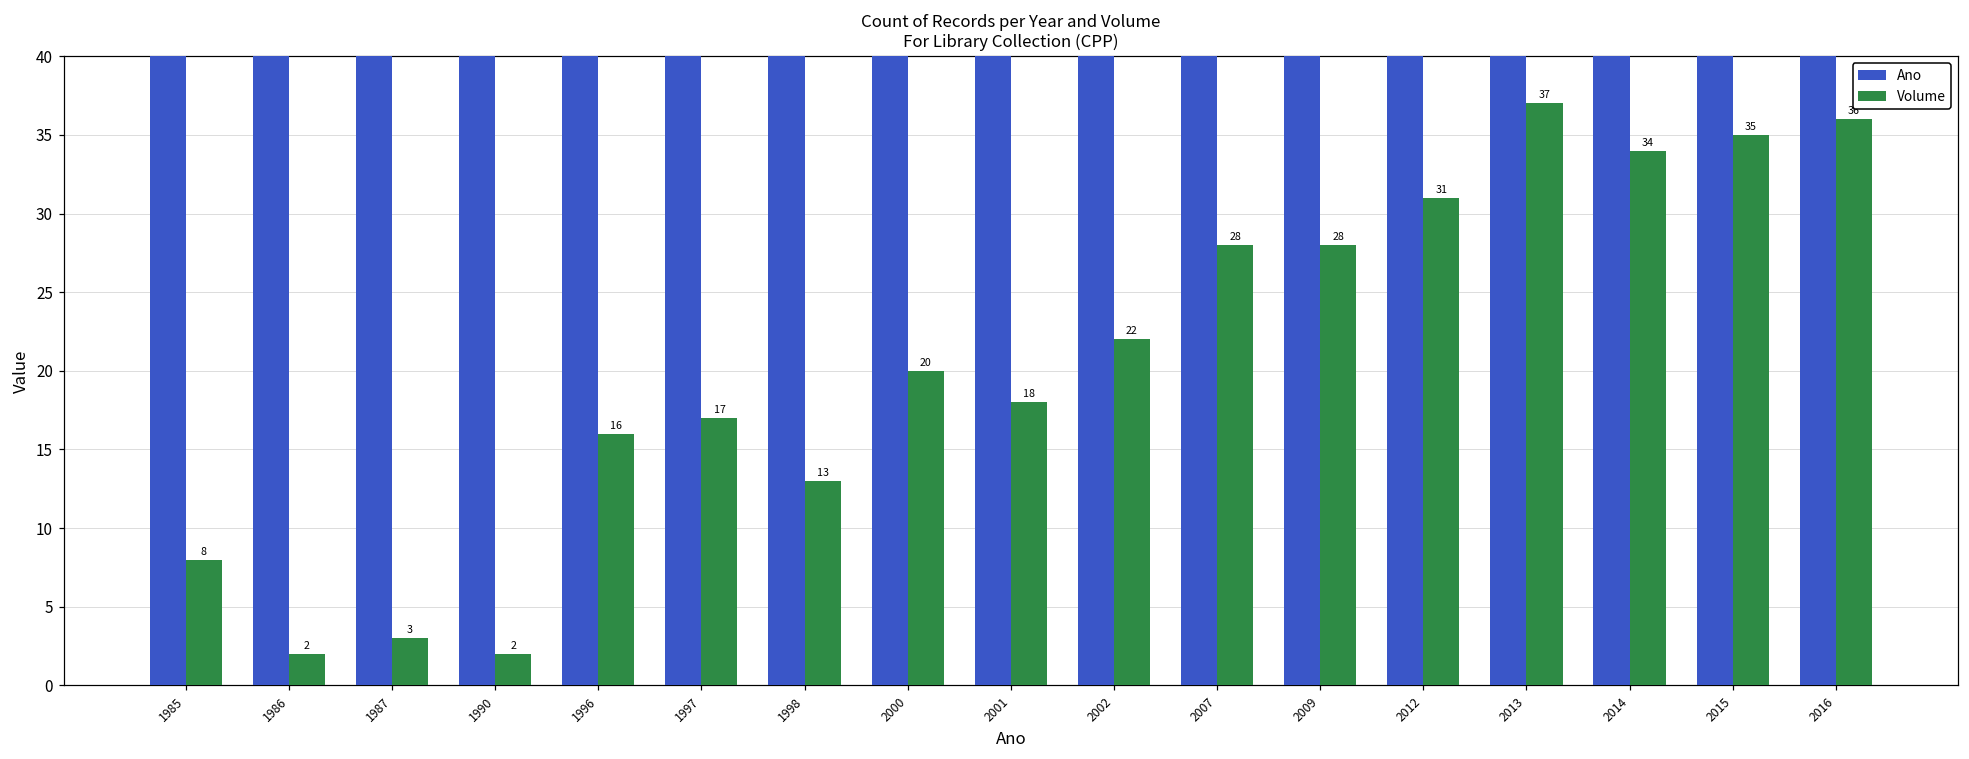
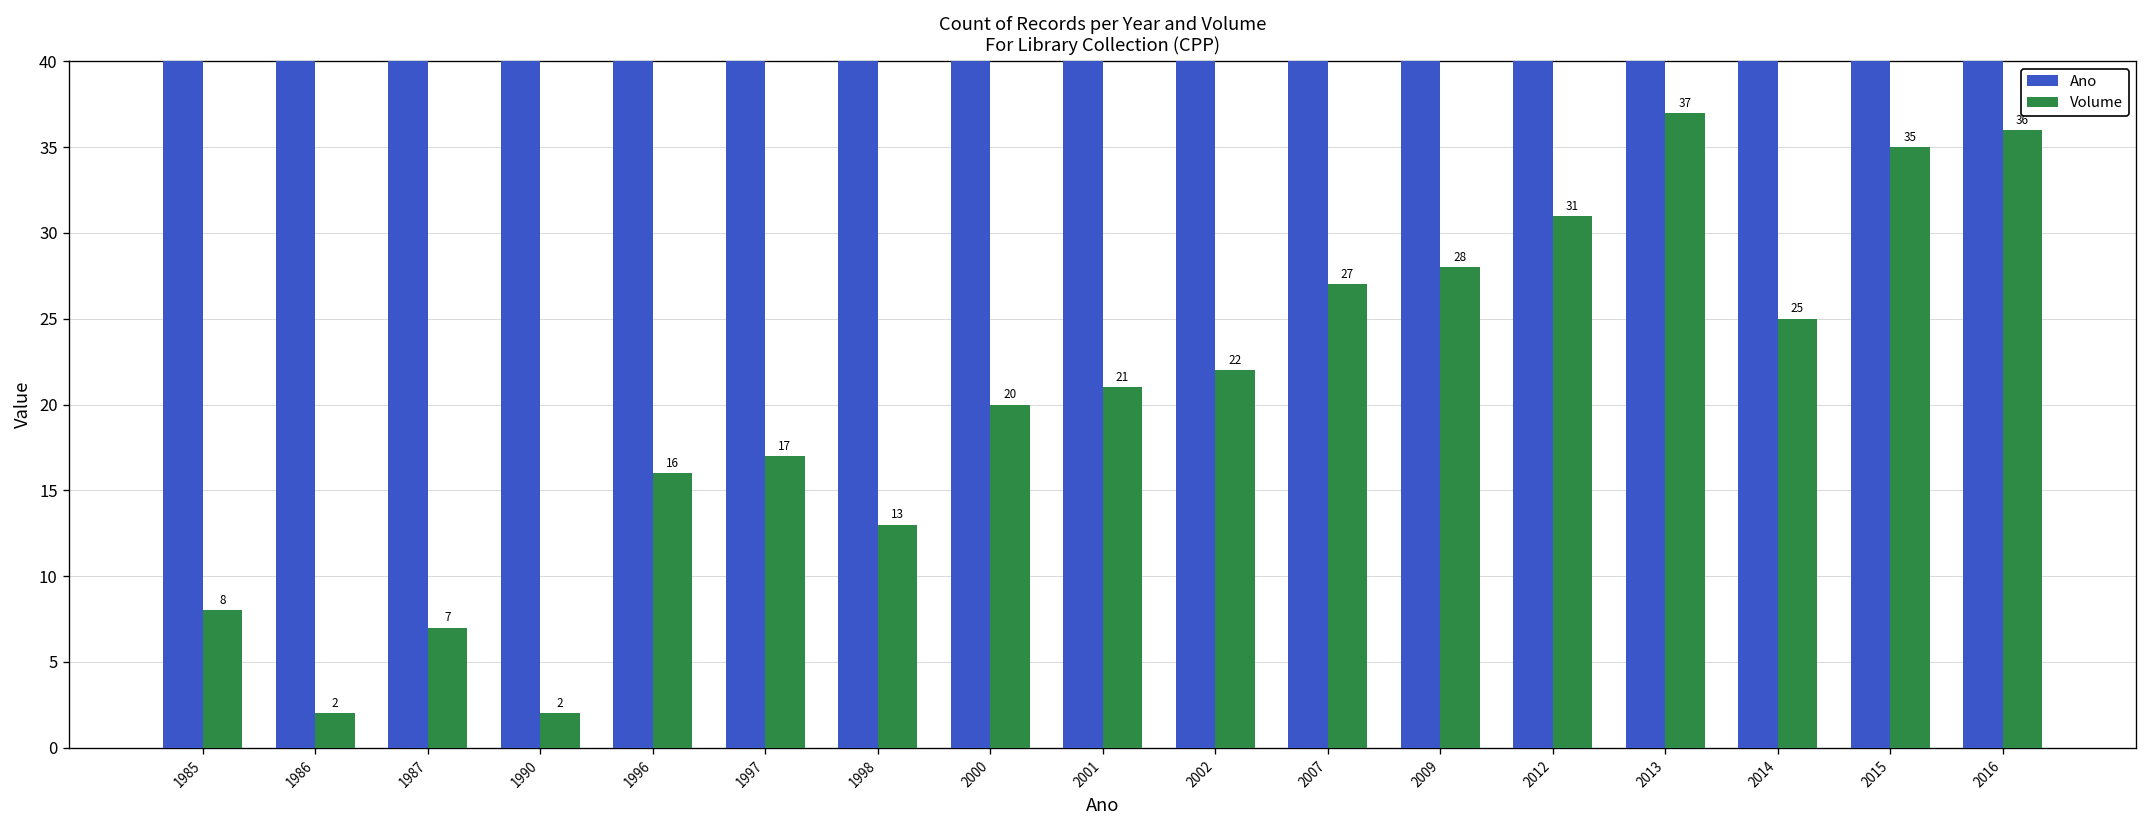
  {
    "Volume": {
      "1985": 8,
      "1986": 2,
-     "1987": 3,
+     "1987": 7,
      "1990": 2,
      "1996": 16,
      "1997": 17,
      "1998": 13,
      "2000": 20,
-     "2001": 18,
+     "2001": 21,
      "2002": 22,
-     "2007": 28,
+     "2007": 27,
      "2009": 28,
      "2012": 31,
      "2013": 37,
-     "2014": 34,
+     "2014": 25,
      "2015": 35
    }
  }
